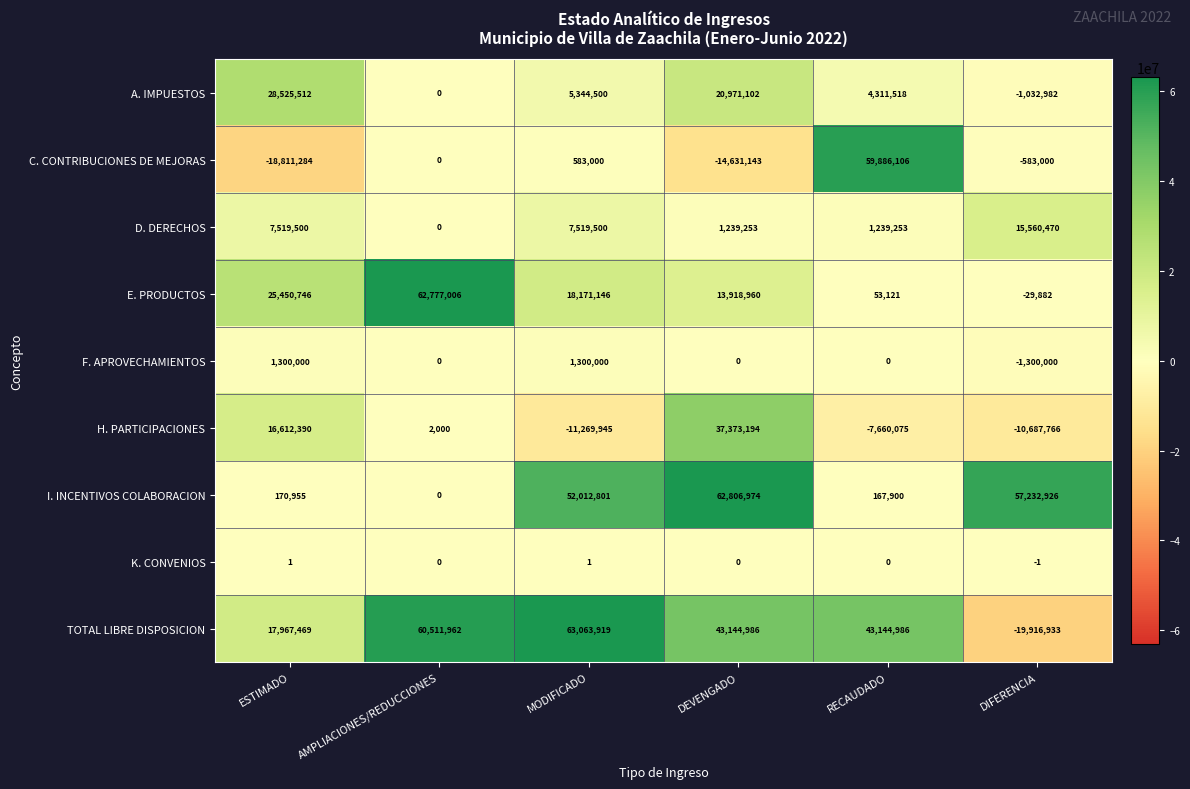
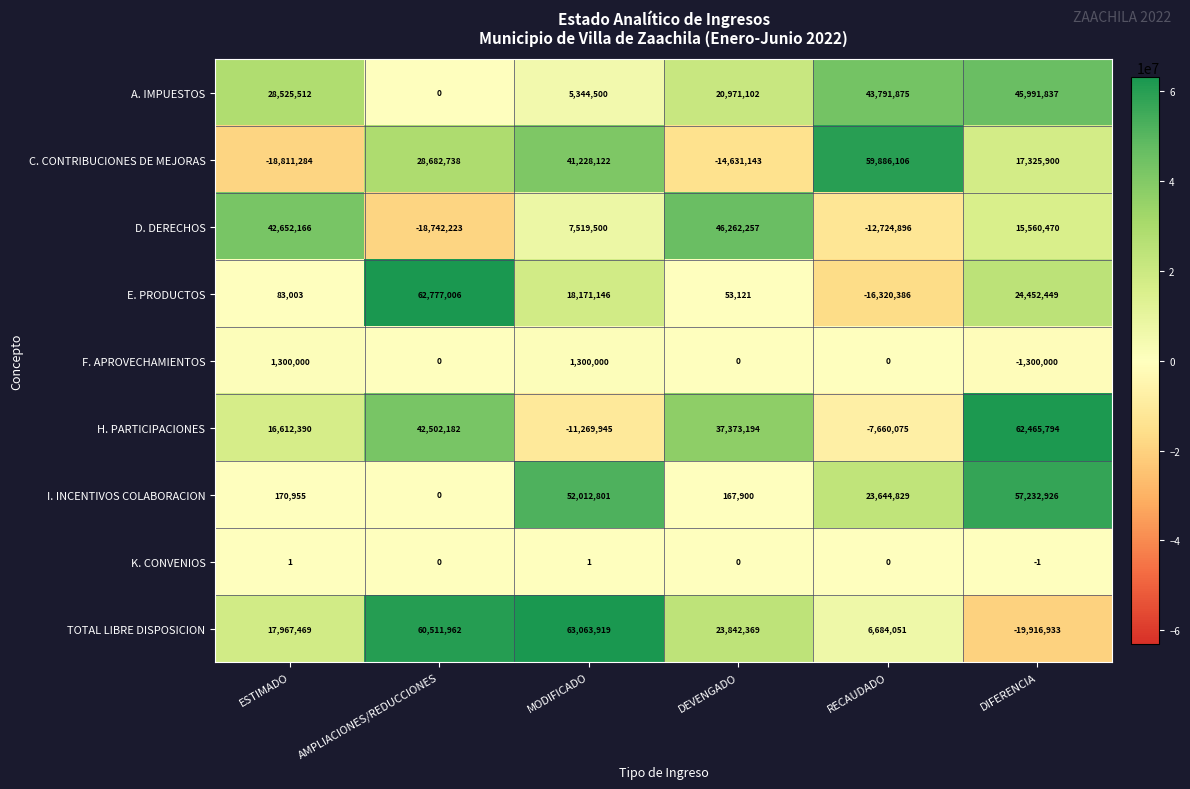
  {
    "A. IMPUESTOS": {
      "ESTIMADO": "28,525,512",
      "AMPLIACIONES/REDUCCIONES": "0",
      "MODIFICADO": "5,344,500",
      "DEVENGADO": "20,971,102",
-     "RECAUDADO": "4,311,518",
-     "DIFERENCIA": "-1,032,982"
+     "RECAUDADO": "43,791,875",
+     "DIFERENCIA": "45,991,837"
    },
    "C. CONTRIBUCIONES DE MEJORAS": {
      "ESTIMADO": "-18,811,284",
-     "AMPLIACIONES/REDUCCIONES": "0",
-     "MODIFICADO": "583,000",
+     "AMPLIACIONES/REDUCCIONES": "28,682,738",
+     "MODIFICADO": "41,228,122",
      "DEVENGADO": "-14,631,143",
      "RECAUDADO": "59,886,106",
-     "DIFERENCIA": "-583,000"
+     "DIFERENCIA": "17,325,900"
    },
    "D. DERECHOS": {
-     "ESTIMADO": "7,519,500",
-     "AMPLIACIONES/REDUCCIONES": "0",
+     "ESTIMADO": "42,652,166",
+     "AMPLIACIONES/REDUCCIONES": "-18,742,223",
      "MODIFICADO": "7,519,500",
-     "DEVENGADO": "1,239,253",
-     "RECAUDADO": "1,239,253",
+     "DEVENGADO": "46,262,257",
+     "RECAUDADO": "-12,724,896",
      "DIFERENCIA": "15,560,470"
    },
    "E. PRODUCTOS": {
-     "ESTIMADO": "25,450,746",
+     "ESTIMADO": "83,003",
      "AMPLIACIONES/REDUCCIONES": "62,777,006",
      "MODIFICADO": "18,171,146",
-     "DEVENGADO": "13,918,960",
-     "RECAUDADO": "53,121",
-     "DIFERENCIA": "-29,882"
+     "DEVENGADO": "53,121",
+     "RECAUDADO": "-16,320,386",
+     "DIFERENCIA": "24,452,449"
    },
    "F. APROVECHAMIENTOS": {
      "ESTIMADO": "1,300,000",
      "AMPLIACIONES/REDUCCIONES": "0",
      "MODIFICADO": "1,300,000",
      "DEVENGADO": "0",
      "RECAUDADO": "0",
      "DIFERENCIA": "-1,300,000"
    },
    "H. PARTICIPACIONES": {
      "ESTIMADO": "16,612,390",
-     "AMPLIACIONES/REDUCCIONES": "2,000",
+     "AMPLIACIONES/REDUCCIONES": "42,502,182",
      "MODIFICADO": "-11,269,945",
      "DEVENGADO": "37,373,194",
      "RECAUDADO": "-7,660,075",
-     "DIFERENCIA": "-10,687,766"
+     "DIFERENCIA": "62,465,794"
    },
    "I. INCENTIVOS COLABORACION": {
      "ESTIMADO": "170,955",
      "AMPLIACIONES/REDUCCIONES": "0",
      "MODIFICADO": "52,012,801",
-     "DEVENGADO": "62,806,974",
-     "RECAUDADO": "167,900",
+     "DEVENGADO": "167,900",
+     "RECAUDADO": "23,644,829",
      "DIFERENCIA": "57,232,926"
    },
    "K. CONVENIOS": {
      "ESTIMADO": "1",
      "AMPLIACIONES/REDUCCIONES": "0",
      "MODIFICADO": "1",
      "DEVENGADO": "0",
      "RECAUDADO": "0",
      "DIFERENCIA": "-1"
    },
    "TOTAL LIBRE DISPOSICION": {
      "ESTIMADO": "17,967,469",
      "AMPLIACIONES/REDUCCIONES": "60,511,962",
      "MODIFICADO": "63,063,919",
-     "DEVENGADO": "43,144,986",
-     "RECAUDADO": "43,144,986",
+     "DEVENGADO": "23,842,369",
+     "RECAUDADO": "6,684,051",
      "DIFERENCIA": "-19,916,933"
    }
  }
